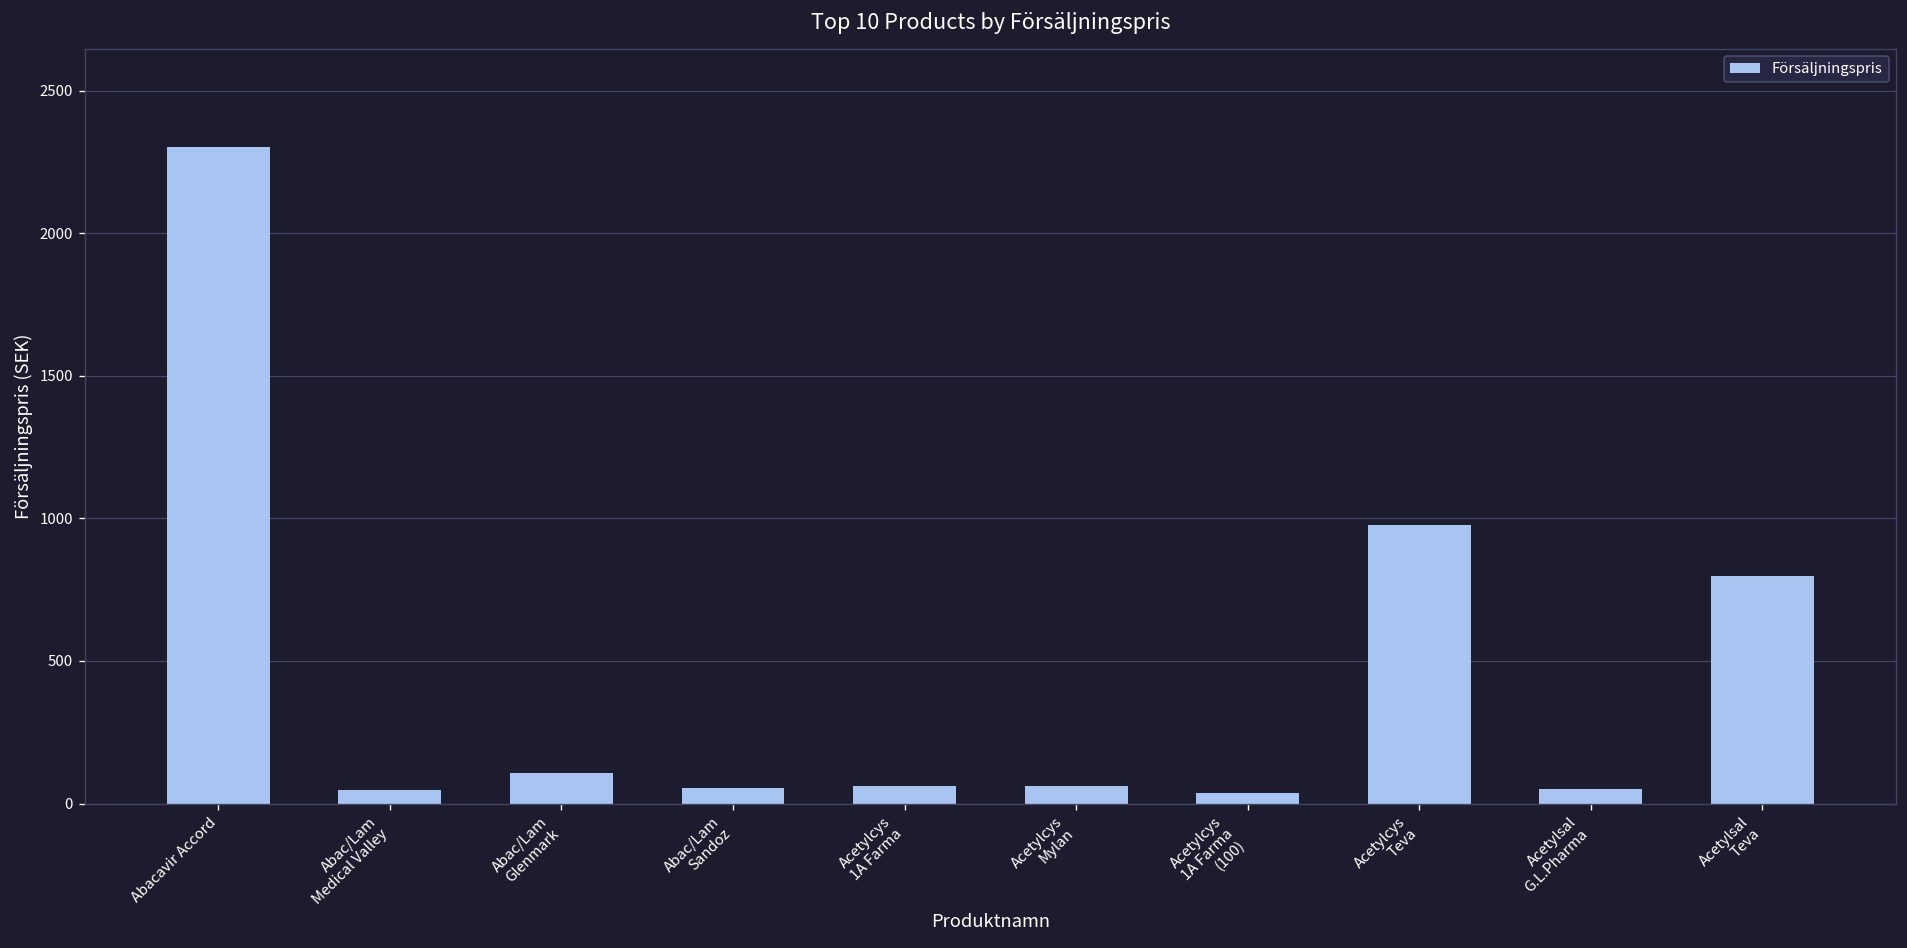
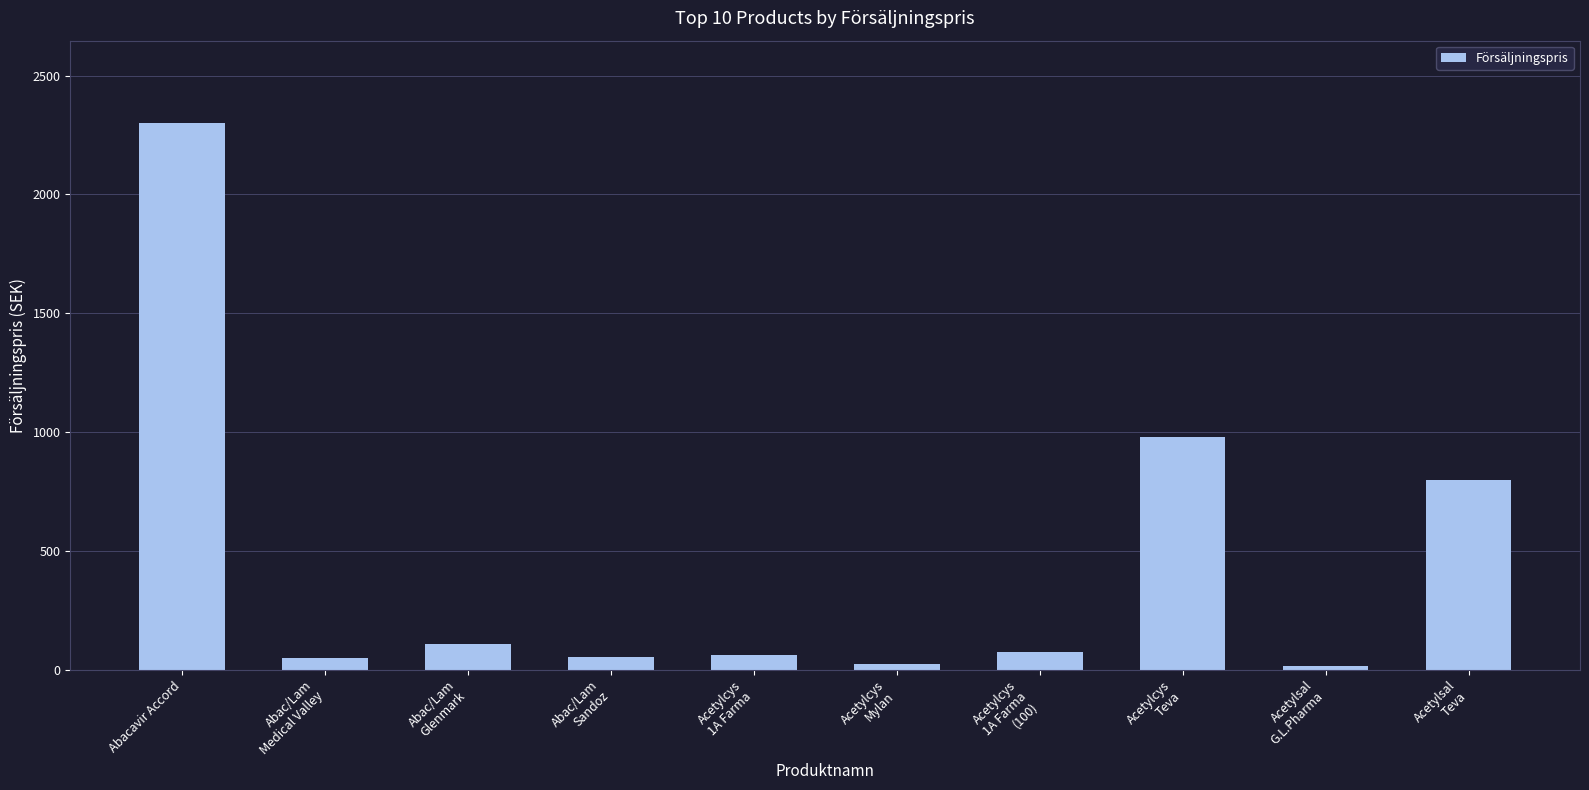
  {
    "Abacavir Accord": 2300,
    "Abac/Lam Medical Valley": 50,
    "Abac/Lam Glenmark": 110,
    "Abac/Lam Sandoz": 50,
    "Acetylcys 1A Farma": 60,
-   "Acetylcys Mylan": 60,
-   "Acetylcys 1A Farma (100)": 40,
+   "Acetylcys Mylan": 20,
+   "Acetylcys 1A Farma (100)": 70,
    "Acetylcys Teva": 980,
-   "Acetylsal G.L.Pharma": 50,
+   "Acetylsal G.L.Pharma": 20,
    "Acetylsal Teva": 800
  }
